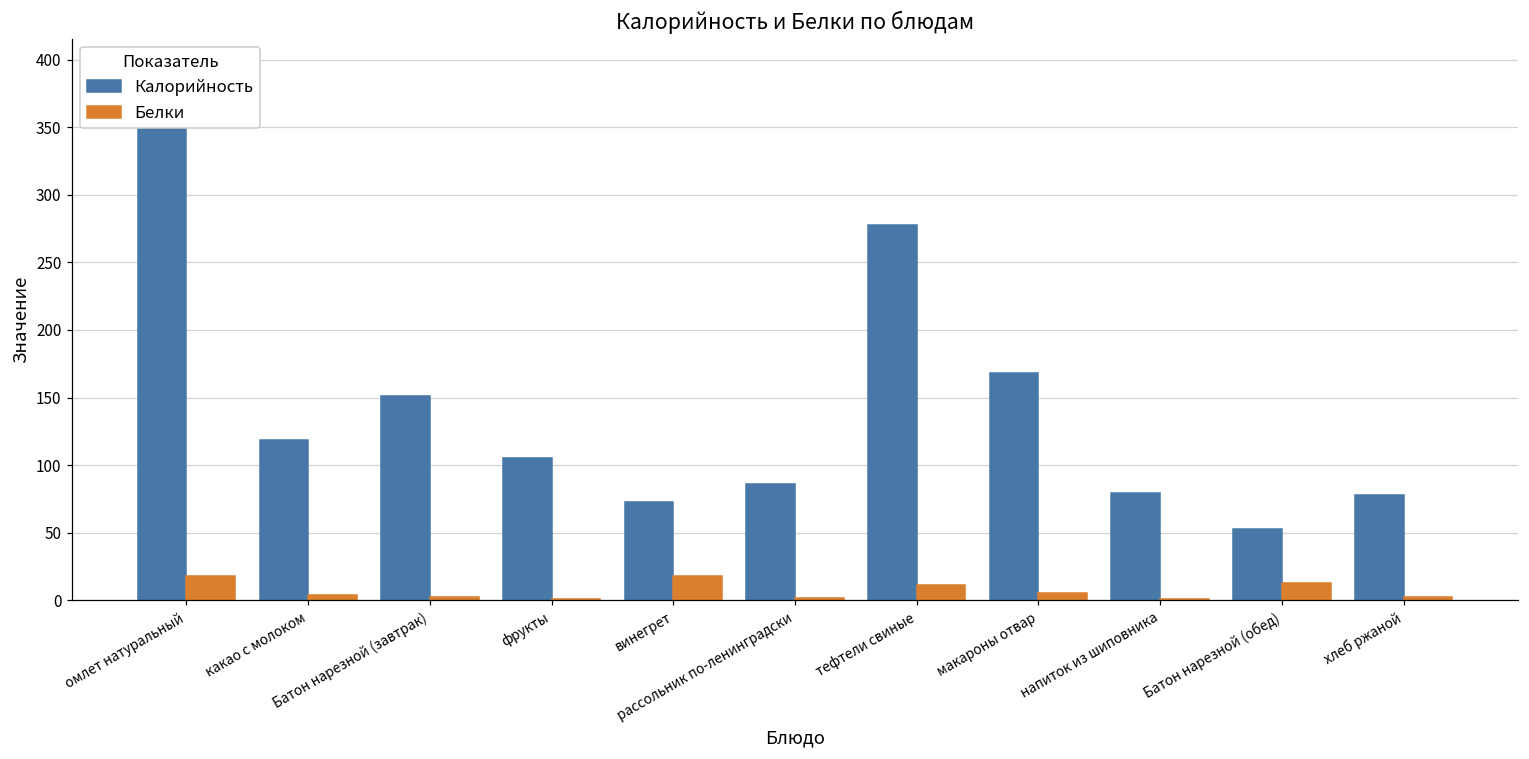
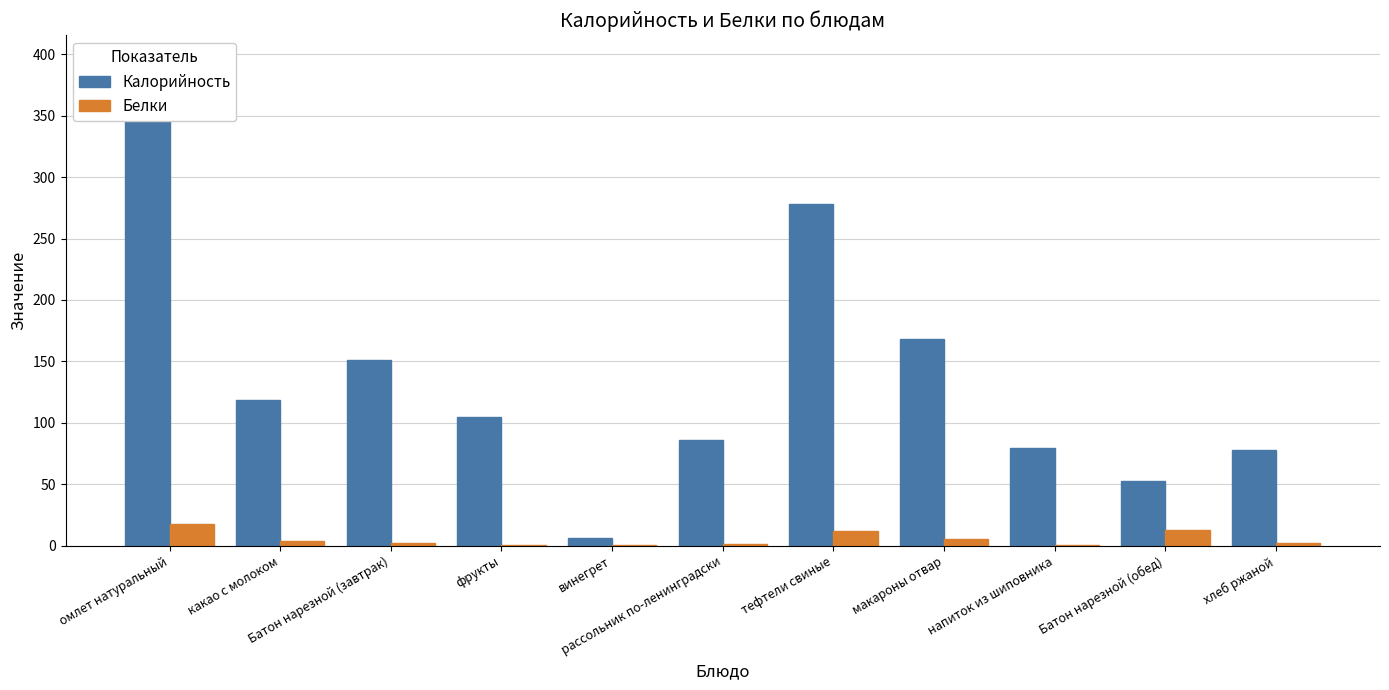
  {
    "Калорийность": {
      "какао с молоком": 119,
      "Батон нарезной (завтрак)": 152,
      "фрукты": 105,
-     "винегрет": 73,
+     "винегрет": 6,
      "рассольник по-ленинградски": 86,
      "тефтели свиные": 278,
      "макароны отвар": 168,
      "напиток из шиповника": 79,
      "Батон нарезной (обед)": 53,
      "хлеб ржаной": 78
    },
    "Белки": {
      "омлет натуральный": 18,
      "какао с молоком": 4,
      "Батон нарезной (завтрак)": 2,
-     "винегрет": 18,
+     "винегрет": 1,
      "тефтели свиные": 12,
      "макароны отвар": 6,
      "Батон нарезной (обед)": 13,
      "хлеб ржаной": 3
    }
  }
